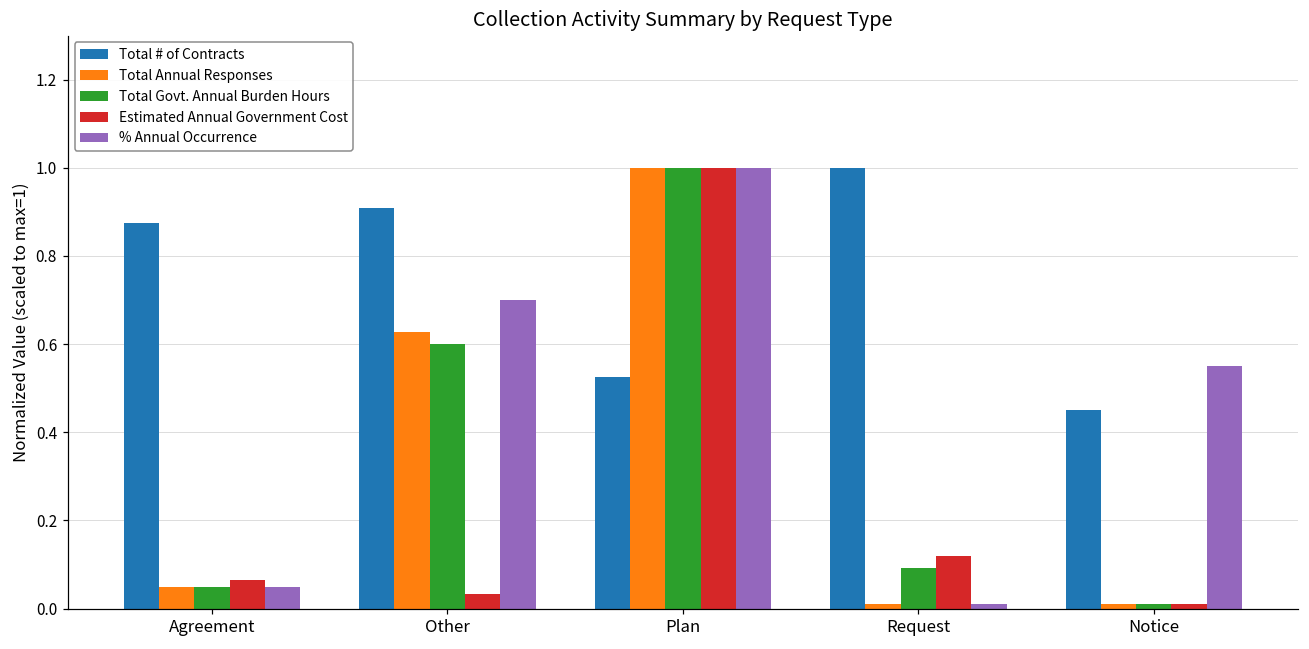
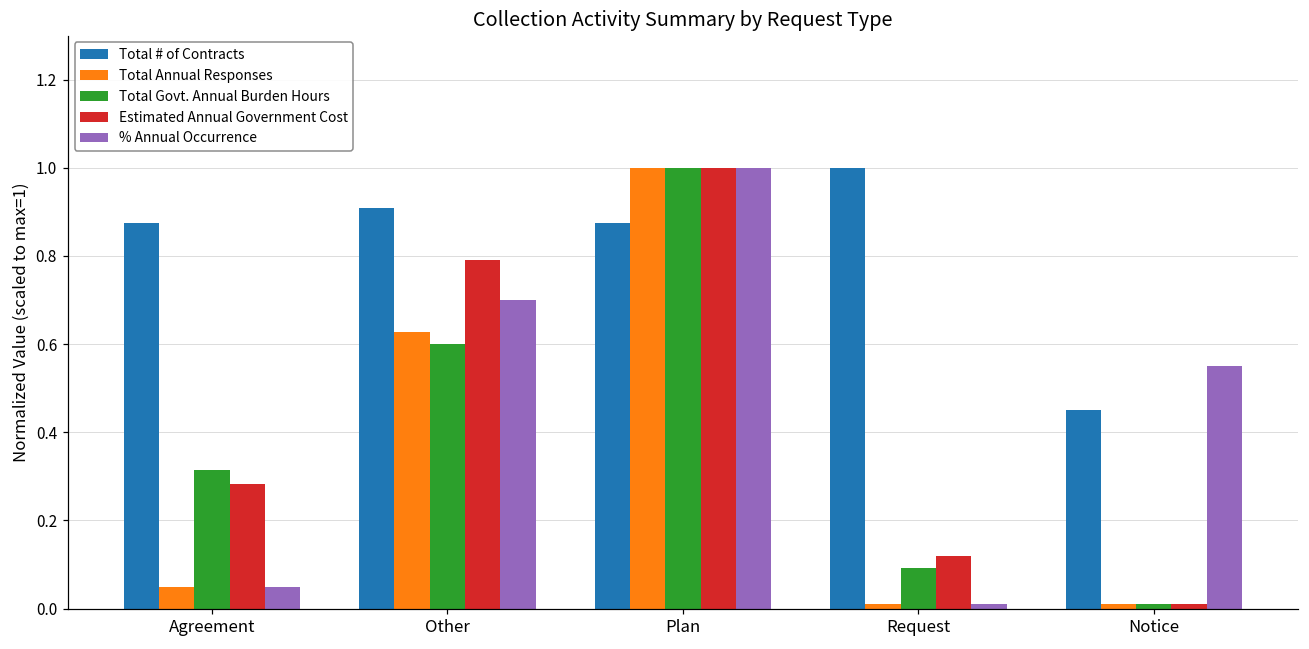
  {
    "Total # of Contracts": {
      "Agreement": 0.88,
      "Other": 0.91,
-     "Plan": 0.52,
+     "Plan": 0.88,
      "Request": 1.00,
      "Notice": 0.45
    },
    "Total Annual Responses": {
      "Agreement": 0.05,
      "Other": 0.63,
      "Plan": 1.00,
      "Request": 0.01,
      "Notice": 0.01
    },
    "Total Govt. Annual Burden Hours": {
-     "Agreement": 0.05,
+     "Agreement": 0.31,
      "Other": 0.60,
      "Plan": 1.00,
      "Request": 0.09,
      "Notice": 0.01
    },
    "Estimated Annual Government Cost": {
-     "Agreement": 0.07,
-     "Other": 0.03,
+     "Agreement": 0.28,
+     "Other": 0.79,
      "Plan": 1.00,
      "Request": 0.12,
      "Notice": 0.01
    },
    "% Annual Occurrence": {
      "Agreement": 0.05,
      "Other": 0.70,
      "Plan": 1.00,
      "Request": 0.01,
      "Notice": 0.55
    }
  }
